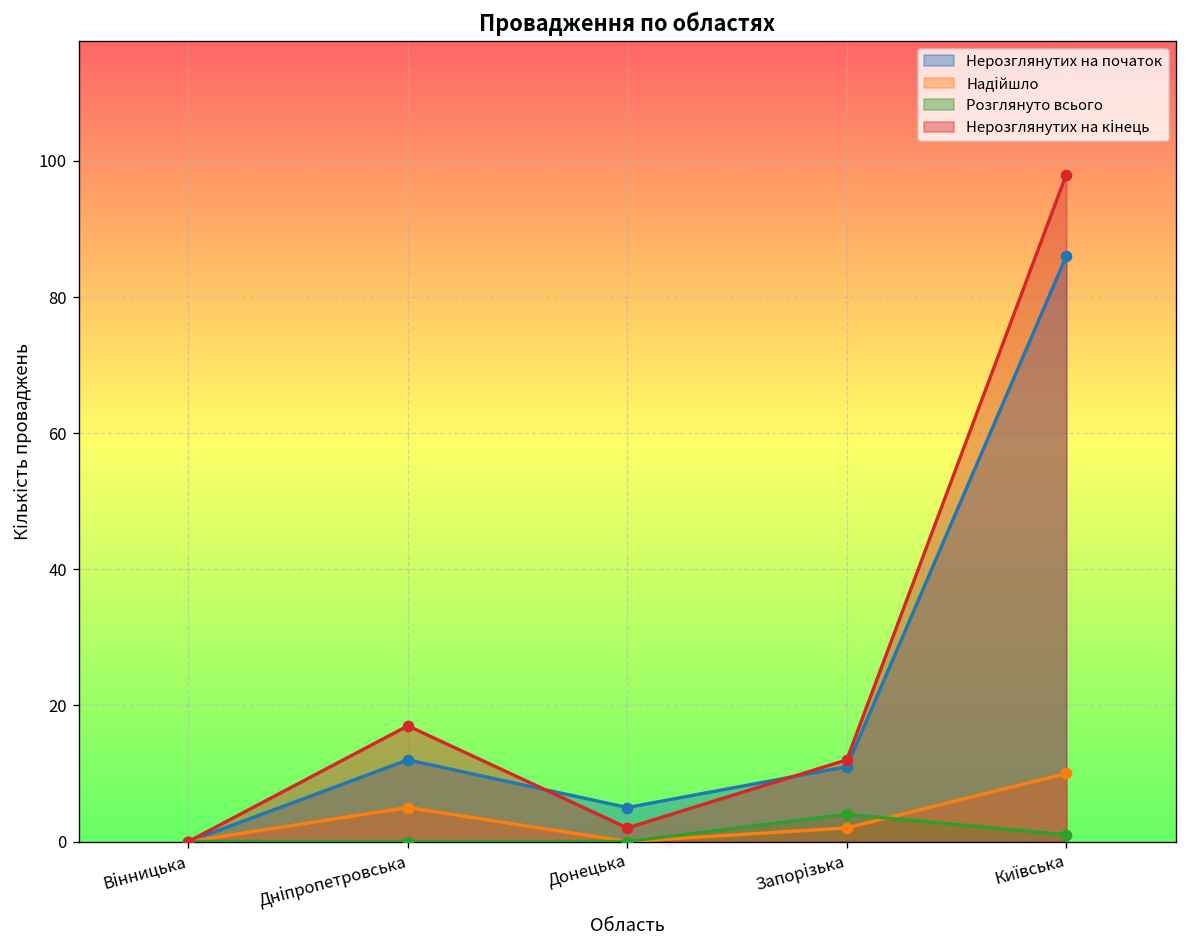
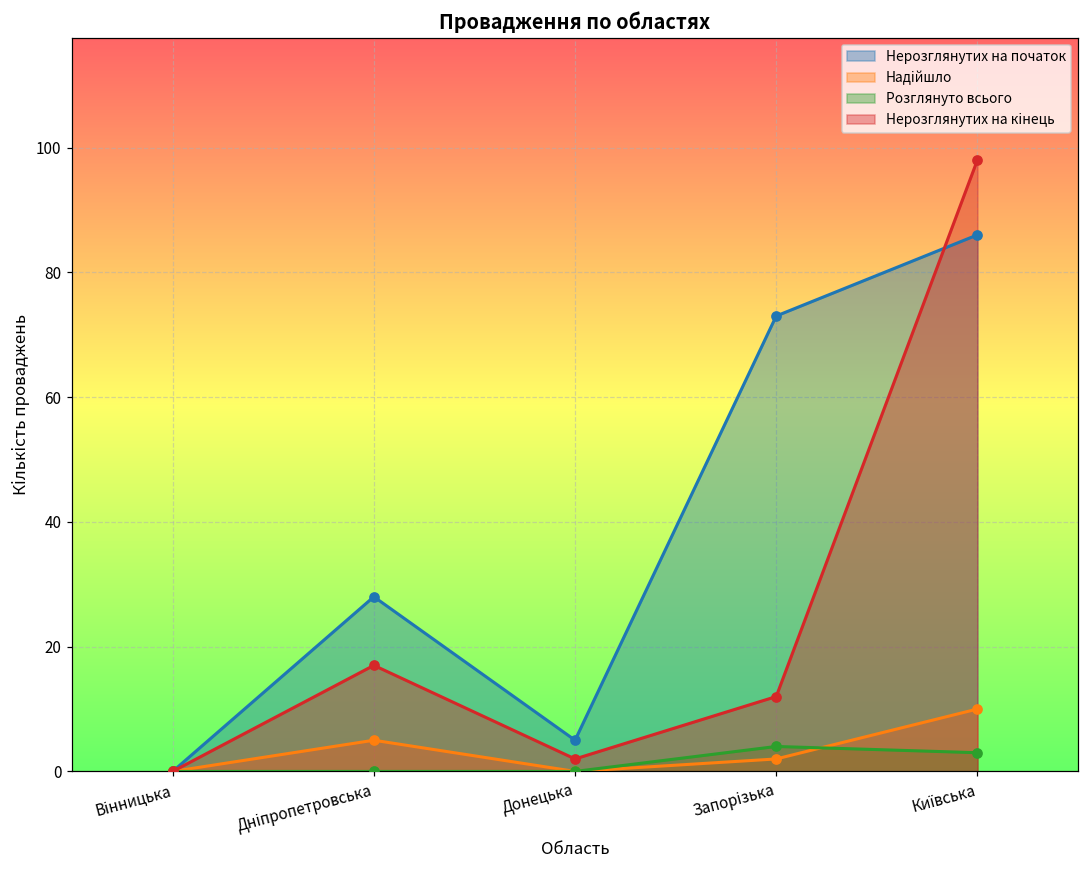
  {
    "Нерозглянутих на початок": {
-     "Дніпропетровська": 12,
+     "Дніпропетровська": 28,
      "Донецька": 5,
-     "Запорізька": 11,
+     "Запорізька": 73,
      "Київська": 86
    },
    "Розглянуто всього": {
      "Дніпропетровська": 0,
      "Запорізька": 4,
-     "Київська": 1
+     "Київська": 3
    }
  }
